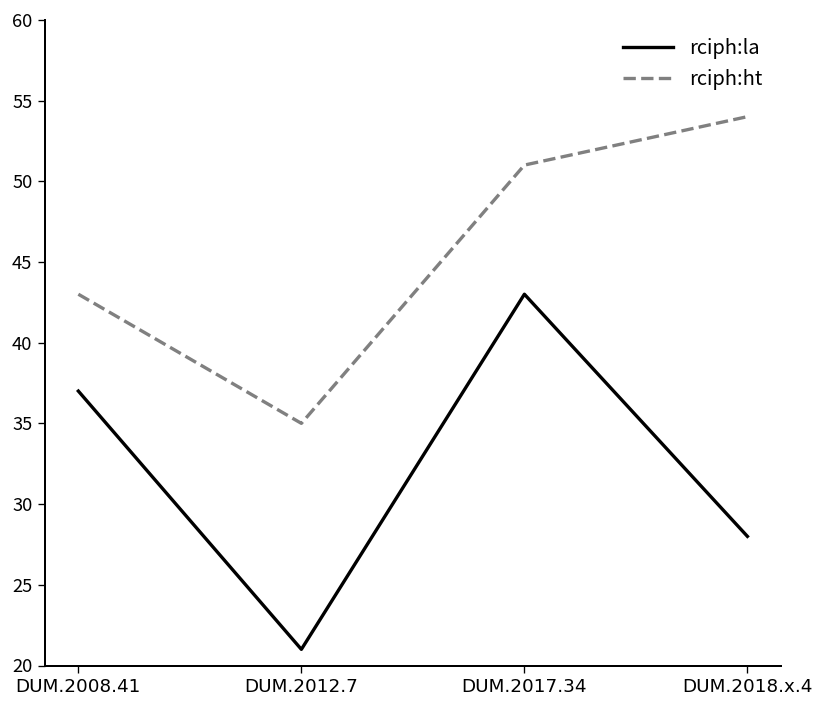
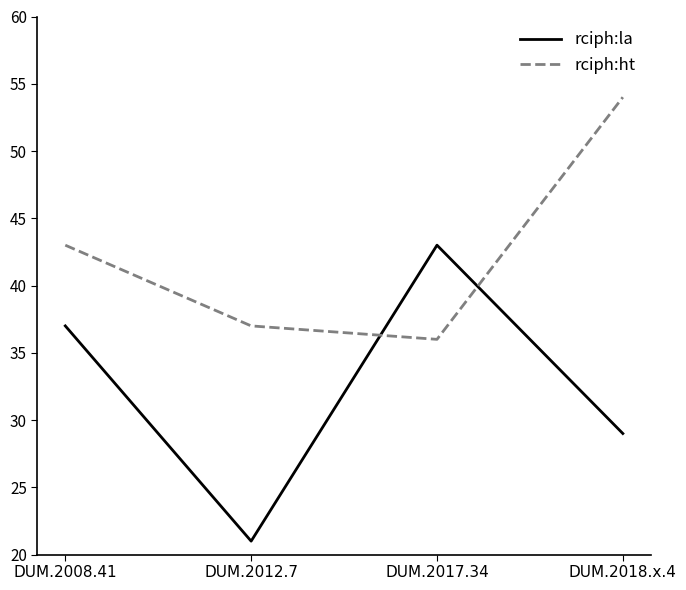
  {
    "rciph:la": {
      "DUM.2008.41": 37,
      "DUM.2012.7": 21,
      "DUM.2017.34": 43,
-     "DUM.2018.x.4": 28
+     "DUM.2018.x.4": 29
    },
    "rciph:ht": {
      "DUM.2008.41": 43,
-     "DUM.2012.7": 35,
-     "DUM.2017.34": 51,
+     "DUM.2012.7": 37,
+     "DUM.2017.34": 36,
      "DUM.2018.x.4": 54
    }
  }
